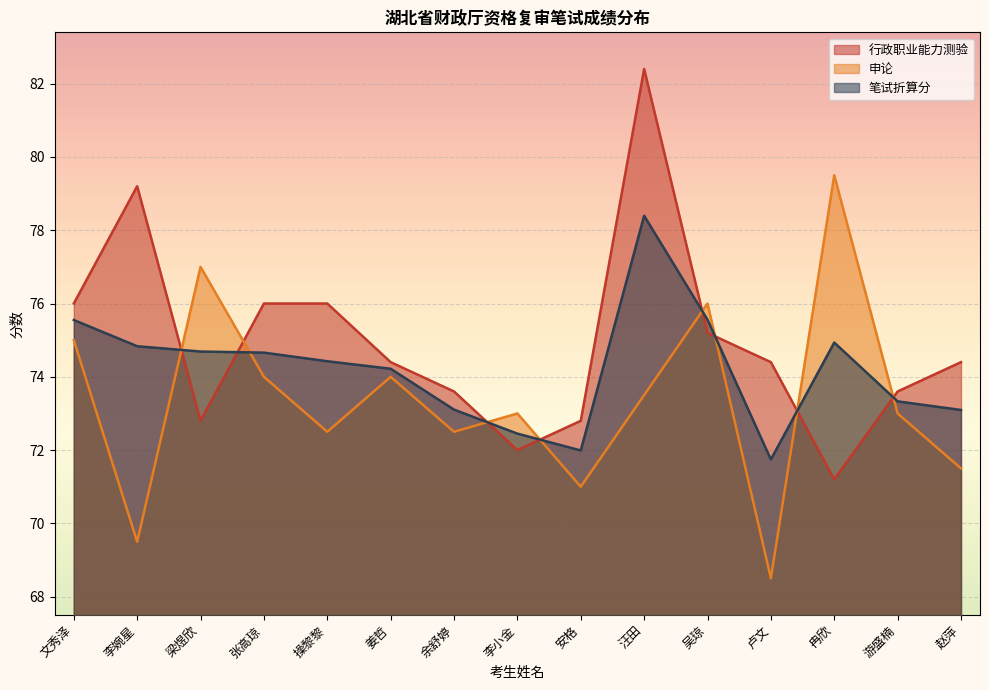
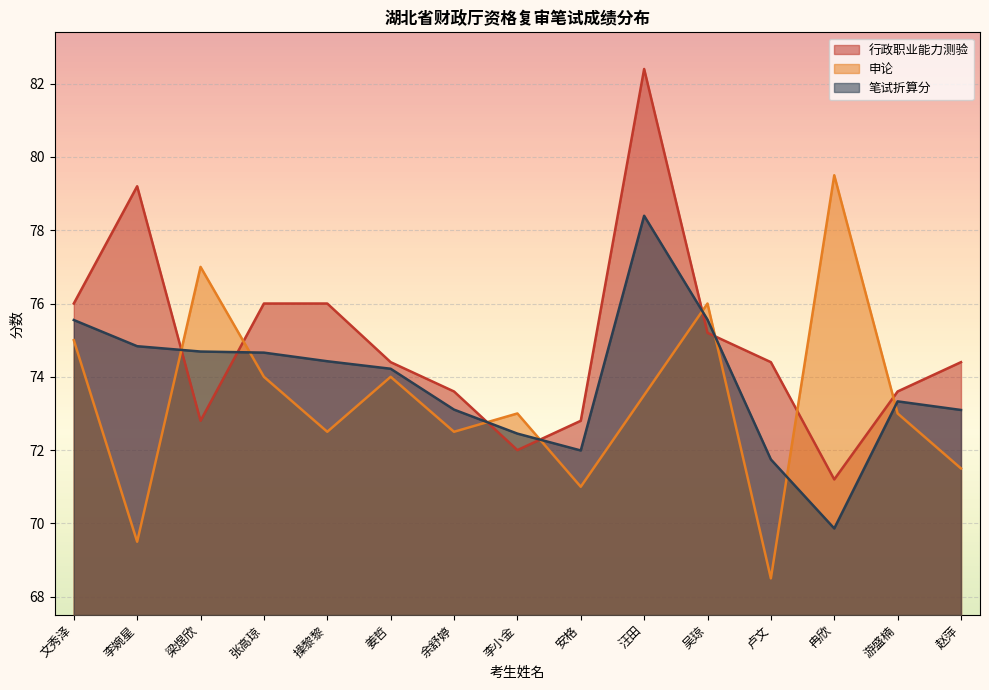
  {
    "行政职业能力测验": {
      "文秀泽": 76.0,
      "李婉星": 79.2,
      "梁煜欣": 72.8,
      "张高琼": 76.0,
      "操黎黎": 76.0,
      "姜哲": 74.4,
      "余舒婷": 73.6,
      "李小金": 72.0,
      "安格": 72.8,
      "汪田": 82.4,
      "吴琼": 75.2,
      "卢文": 74.4,
      "冉欣": 71.2,
      "游盛楠": 73.6,
      "赵萍": 74.4
    },
    "申论": {
      "文秀泽": 75.0,
      "李婉星": 69.5,
      "梁煜欣": 77.0,
      "张高琼": 74.0,
      "操黎黎": 72.5,
      "姜哲": 74.0,
      "余舒婷": 72.5,
      "李小金": 73.0,
      "安格": 71.0,
      "汪田": 73.5,
      "吴琼": 76.0,
      "卢文": 68.5,
      "冉欣": 79.5,
      "游盛楠": 73.0,
      "赵萍": 71.5
    },
    "笔试折算分": {
      "文秀泽": 75.6,
      "李婉星": 74.8,
      "梁煜欣": 74.7,
      "张高琼": 74.7,
      "操黎黎": 74.4,
      "姜哲": 74.2,
      "余舒婷": 73.1,
      "李小金": 72.5,
      "安格": 72.0,
      "汪田": 78.4,
      "吴琼": 75.6,
      "卢文": 71.7,
-     "冉欣": 74.9,
+     "冉欣": 69.9,
      "游盛楠": 73.3,
      "赵萍": 73.1
    }
  }
